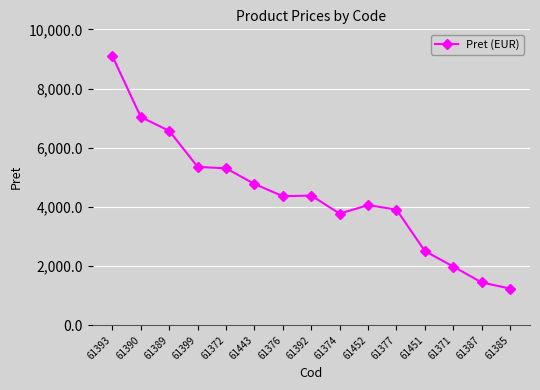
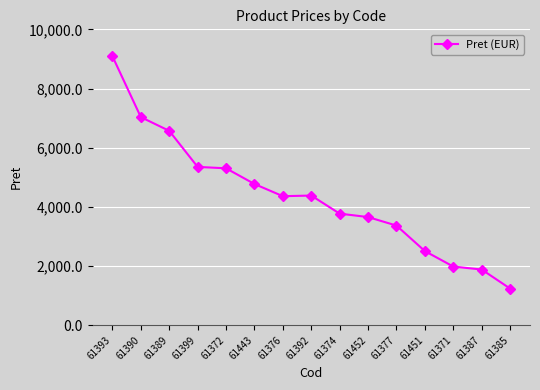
  {
    "61393": "9,100",
    "61390": "7,000",
    "61389": "6,600",
    "61399": "5,400",
    "61372": "5,300",
    "61443": "4,800",
    "61376": "4,400",
    "61392": "4,400",
    "61374": "3,800",
-   "61452": "4,100",
-   "61377": "3,900",
+   "61452": "3,700",
+   "61377": "3,400",
    "61451": "2,500",
    "61371": "2,000",
-   "61387": "1,400",
+   "61387": "1,900",
    "61385": "1,200"
  }
